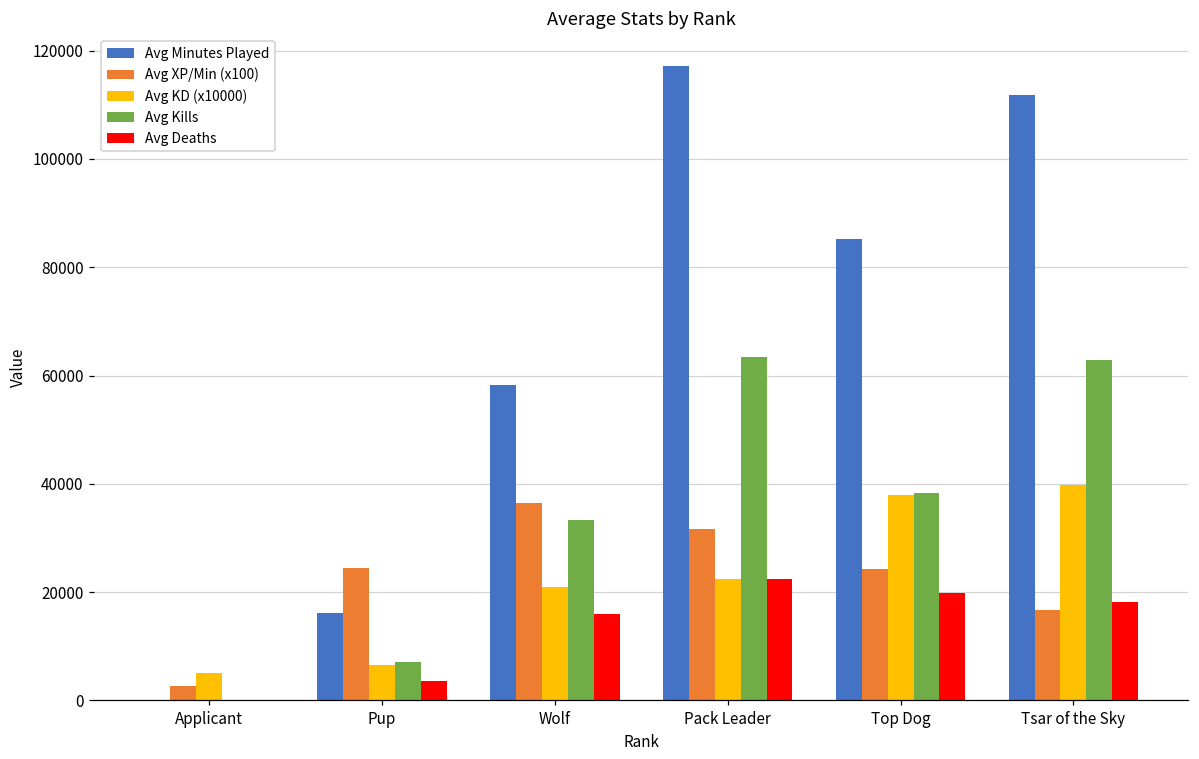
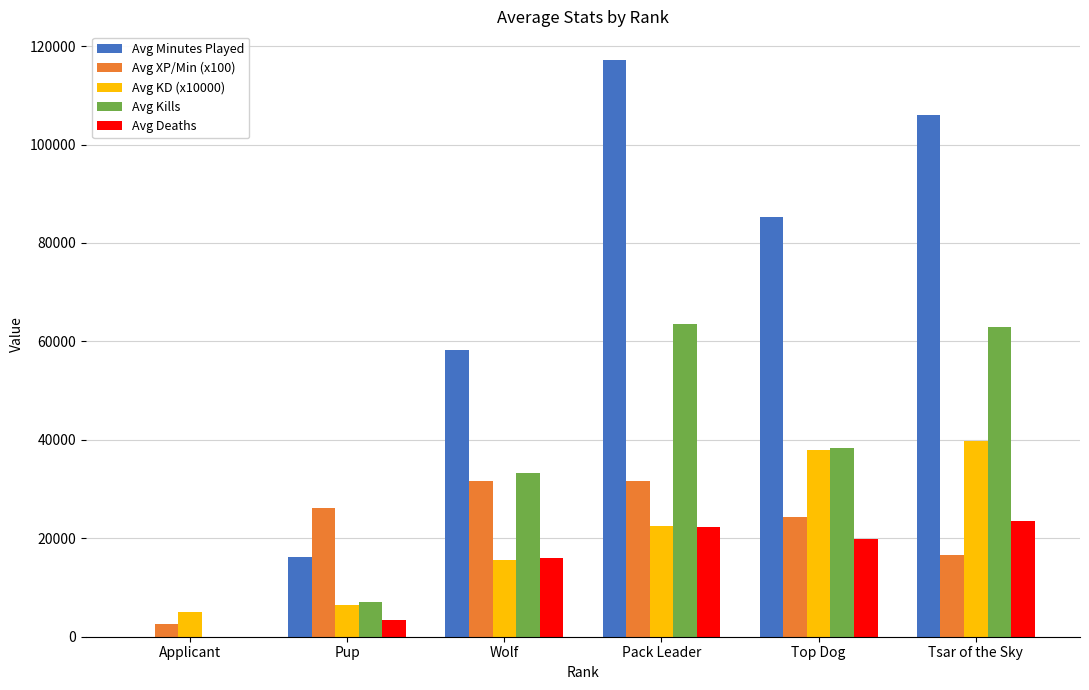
  {
    "Avg Minutes Played": {
      "Pup": 16000,
      "Wolf": 58000,
      "Pack Leader": 117000,
      "Top Dog": 85000,
-     "Tsar of the Sky": 112000
+     "Tsar of the Sky": 106000
    },
    "Avg XP/Min (x100)": {
      "Applicant": 3000,
-     "Pup": 24000,
-     "Wolf": 37000,
+     "Pup": 26000,
+     "Wolf": 32000,
      "Pack Leader": 32000,
      "Top Dog": 24000,
      "Tsar of the Sky": 17000
    },
    "Avg KD (x10000)": {
      "Applicant": 5000,
      "Pup": 7000,
-     "Wolf": 21000,
+     "Wolf": 16000,
      "Pack Leader": 23000,
      "Top Dog": 38000,
      "Tsar of the Sky": 40000
    },
    "Avg Kills": {
      "Pup": 7000,
      "Wolf": 33000,
      "Pack Leader": 63000,
      "Top Dog": 38000,
      "Tsar of the Sky": 63000
    },
    "Avg Deaths": {
      "Pup": 3000,
      "Wolf": 16000,
      "Pack Leader": 22000,
      "Top Dog": 20000,
-     "Tsar of the Sky": 18000
+     "Tsar of the Sky": 24000
    }
  }
